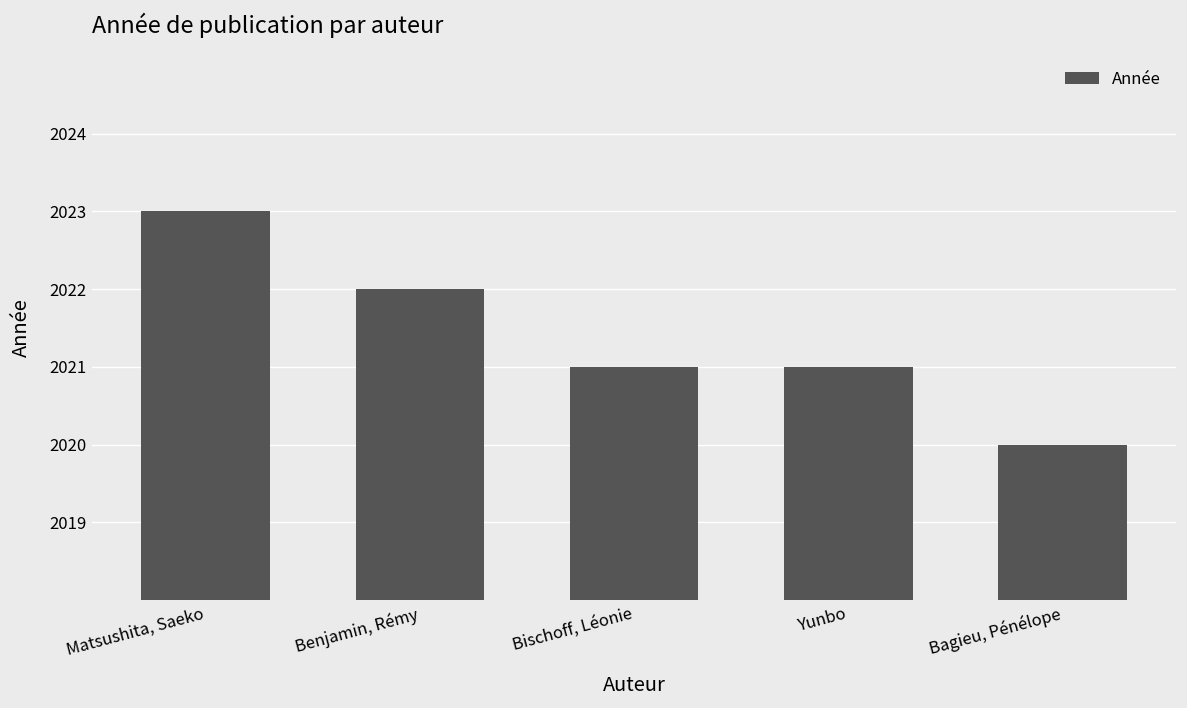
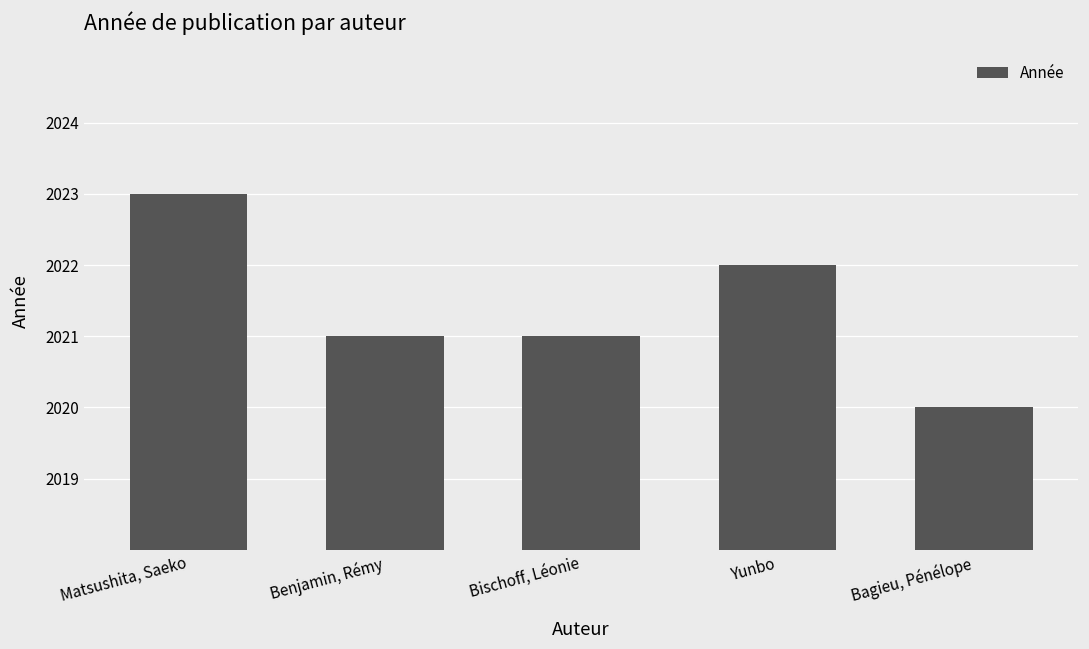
  {
    "Matsushita, Saeko": 2023,
-   "Benjamin, Rémy": 2022,
+   "Benjamin, Rémy": 2021,
    "Bischoff, Léonie": 2021,
-   "Yunbo": 2021,
+   "Yunbo": 2022,
    "Bagieu, Pénélope": 2020
  }
